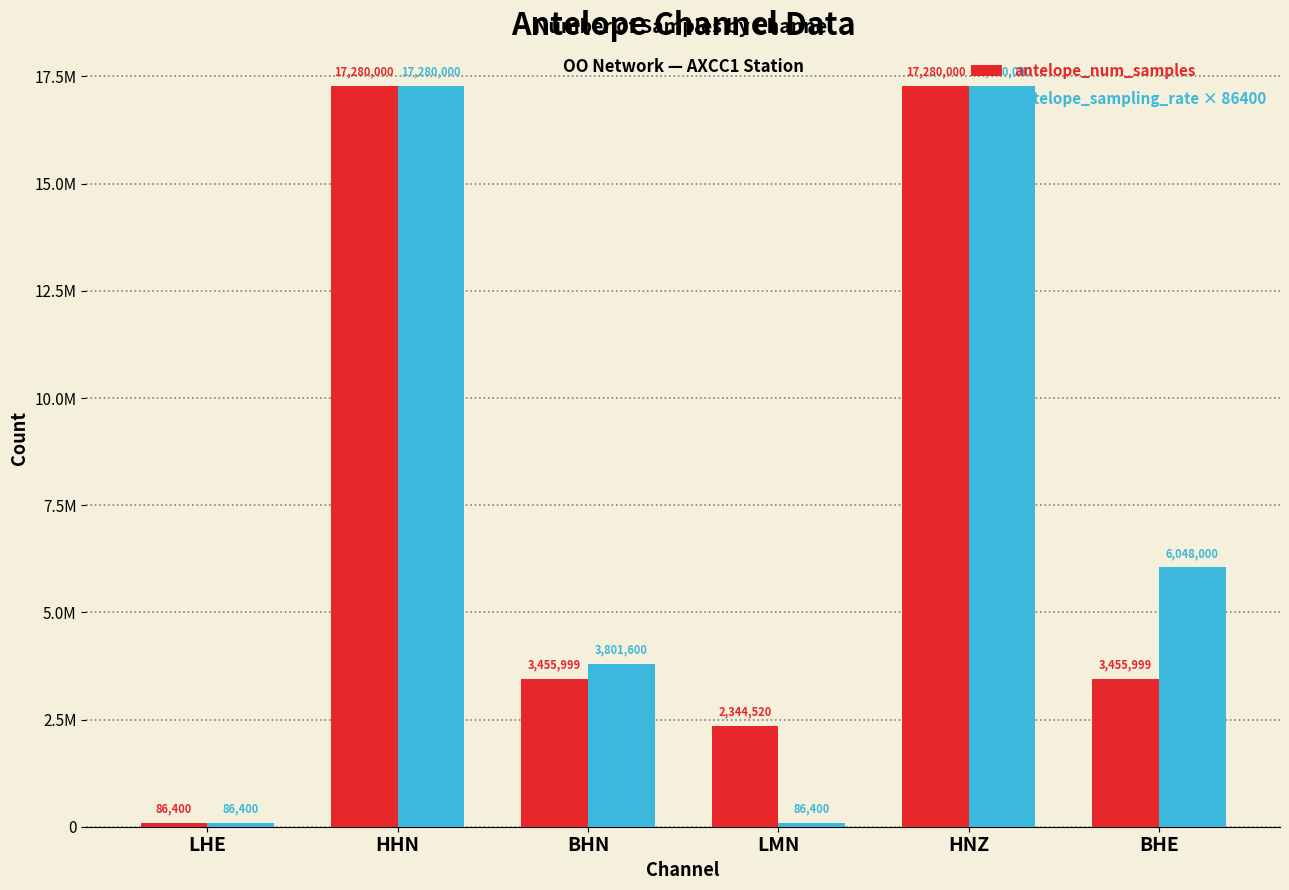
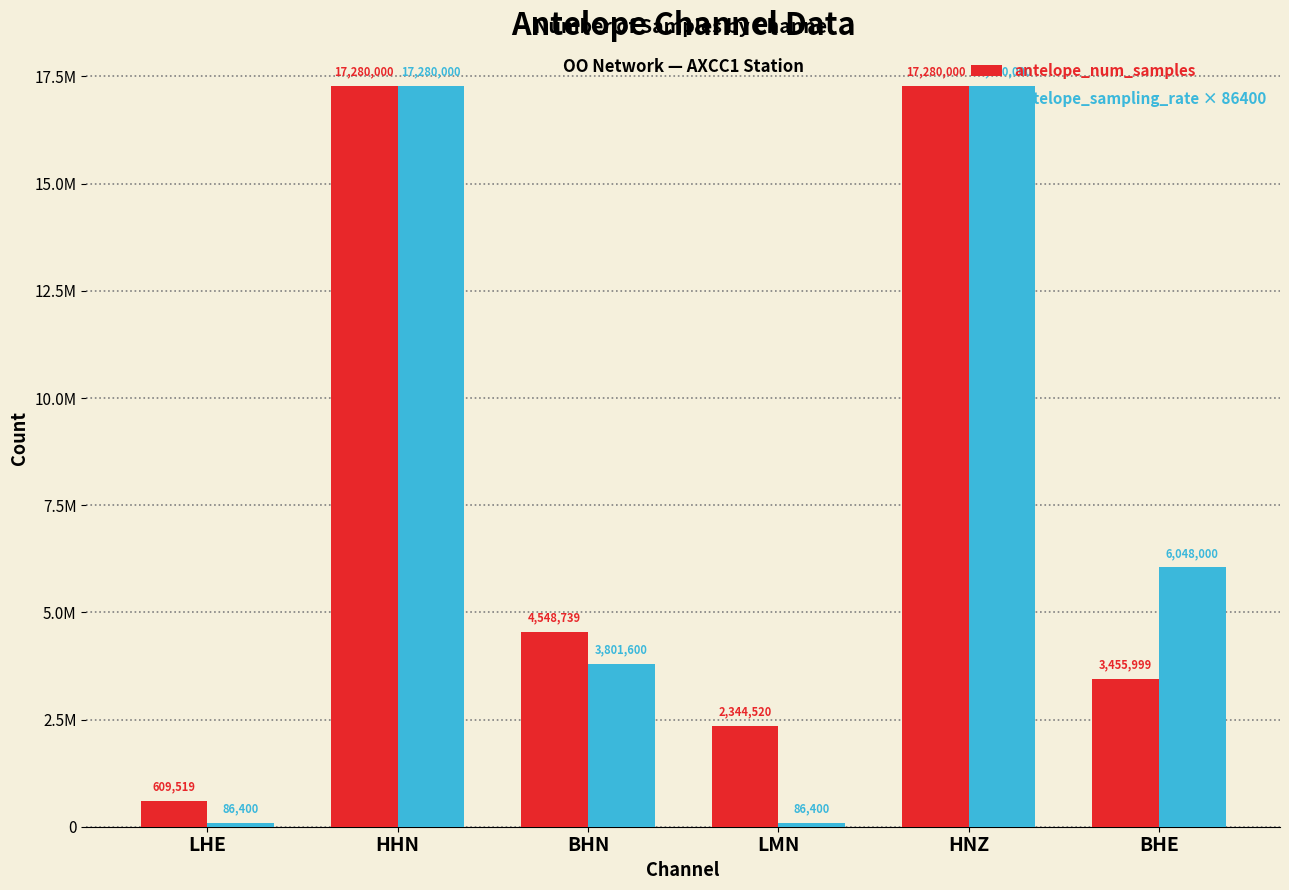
  {
    "antelope_num_samples": {
-     "LHE": "86,400",
+     "LHE": "609,519",
      "HHN": "17,280,000",
-     "BHN": "3,455,999",
+     "BHN": "4,548,739",
      "LMN": "2,344,520",
      "BHE": "3,455,999"
    },
    "antelope_sampling_rate × 86400": {
      "LHE": "86,400",
      "HHN": "17,280,000",
      "BHN": "3,801,600",
      "LMN": "86,400",
      "BHE": "6,048,000"
    }
  }
